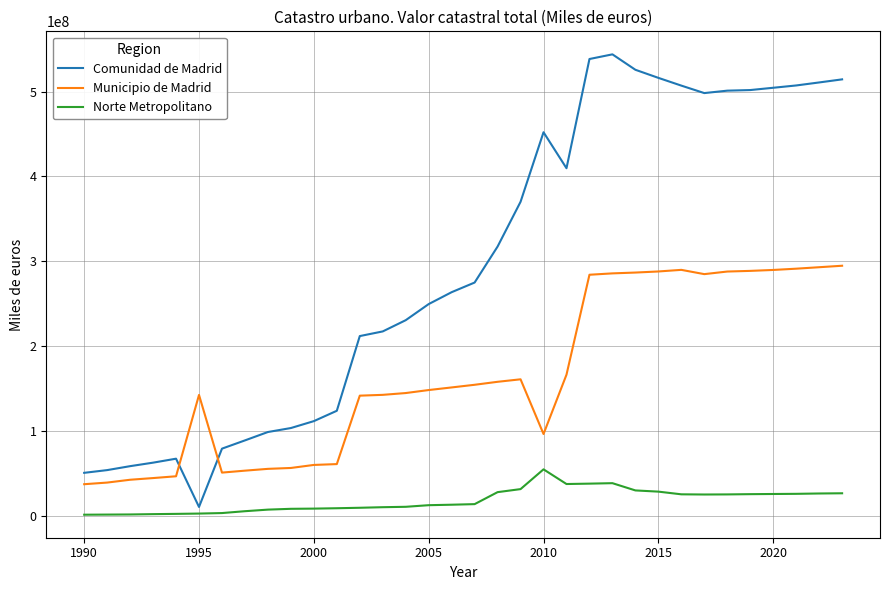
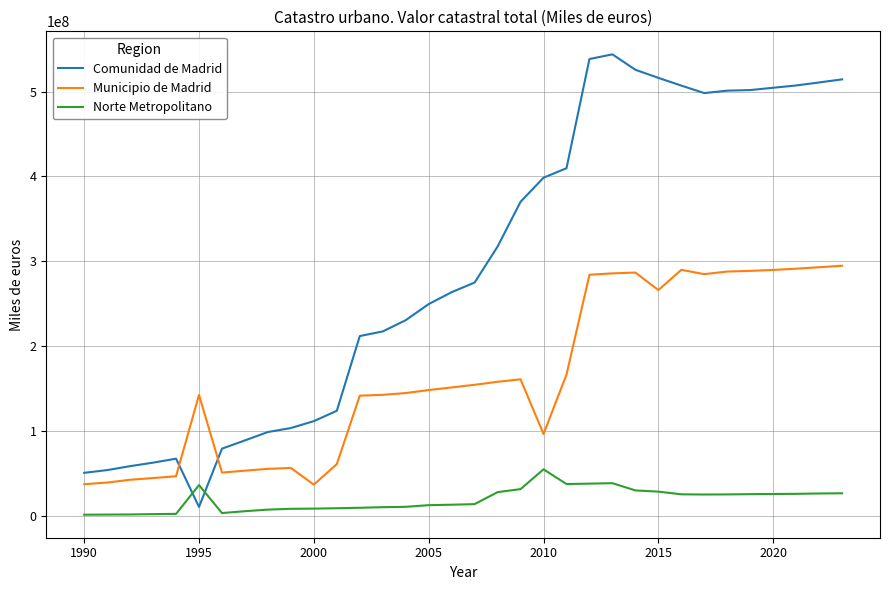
  {
    "Comunidad de Madrid": {
      "1990": 50000000,
      "1995": 10000000,
      "2000": 110000000,
      "2005": 250000000,
-     "2010": 450000000,
+     "2010": 400000000,
      "2015": 520000000,
      "2020": 500000000
    },
    "Municipio de Madrid": {
      "1990": 40000000,
      "1995": 140000000,
-     "2000": 60000000,
+     "2000": 40000000,
      "2005": 150000000,
      "2010": 100000000,
-     "2015": 290000000,
+     "2015": 270000000,
      "2020": 290000000
    },
    "Norte Metropolitano": {
      "1990": 0,
-     "1995": 0,
+     "1995": 40000000,
      "2000": 10000000,
      "2005": 10000000,
      "2010": 50000000,
      "2015": 30000000,
      "2020": 30000000
    }
  }
